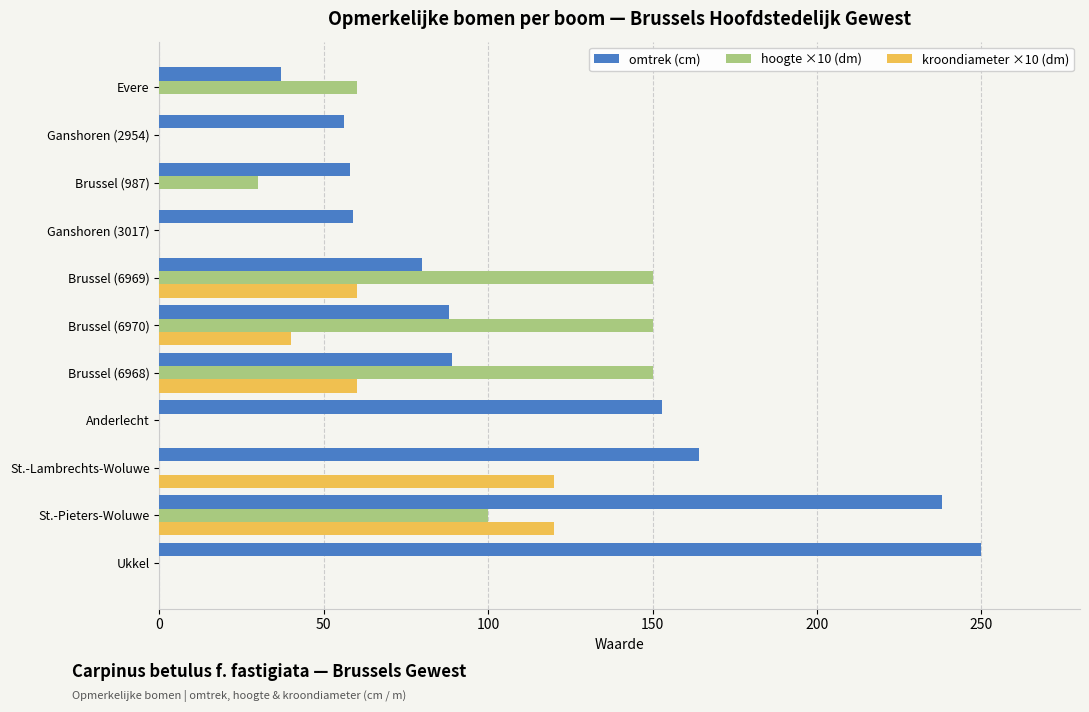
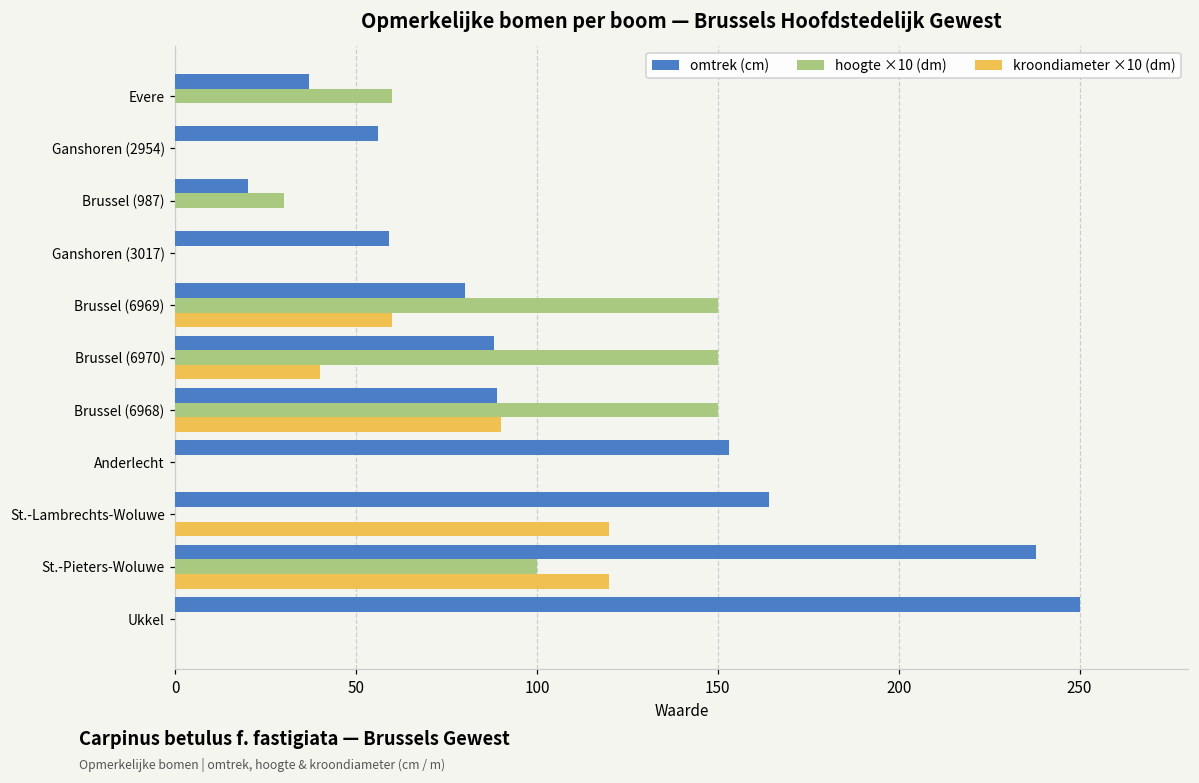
  {
    "omtrek (cm)": {
      "Evere": 37,
      "Ganshoren (2954)": 56,
-     "Brussel (987)": 58,
+     "Brussel (987)": 20,
      "Ganshoren (3017)": 59,
      "Brussel (6969)": 80,
      "Brussel (6970)": 88,
      "Brussel (6968)": 89,
      "Anderlecht": 153,
      "St.-Lambrechts-Woluwe": 164,
      "St.-Pieters-Woluwe": 238,
      "Ukkel": 250
    },
    "hoogte ×10 (dm)": {
      "Evere": 60,
      "Ganshoren (2954)": 0,
      "Brussel (987)": 30,
      "Ganshoren (3017)": 0,
      "Brussel (6969)": 150,
      "Brussel (6970)": 150,
      "Brussel (6968)": 150,
      "Anderlecht": 0,
      "St.-Lambrechts-Woluwe": 0,
      "St.-Pieters-Woluwe": 100,
      "Ukkel": 0
    },
    "kroondiameter ×10 (dm)": {
      "Evere": 0,
      "Ganshoren (2954)": 0,
      "Brussel (987)": 0,
      "Ganshoren (3017)": 0,
      "Brussel (6969)": 60,
      "Brussel (6970)": 40,
-     "Brussel (6968)": 60,
+     "Brussel (6968)": 90,
      "Anderlecht": 0,
      "St.-Lambrechts-Woluwe": 120,
      "St.-Pieters-Woluwe": 120,
      "Ukkel": 0
    }
  }
